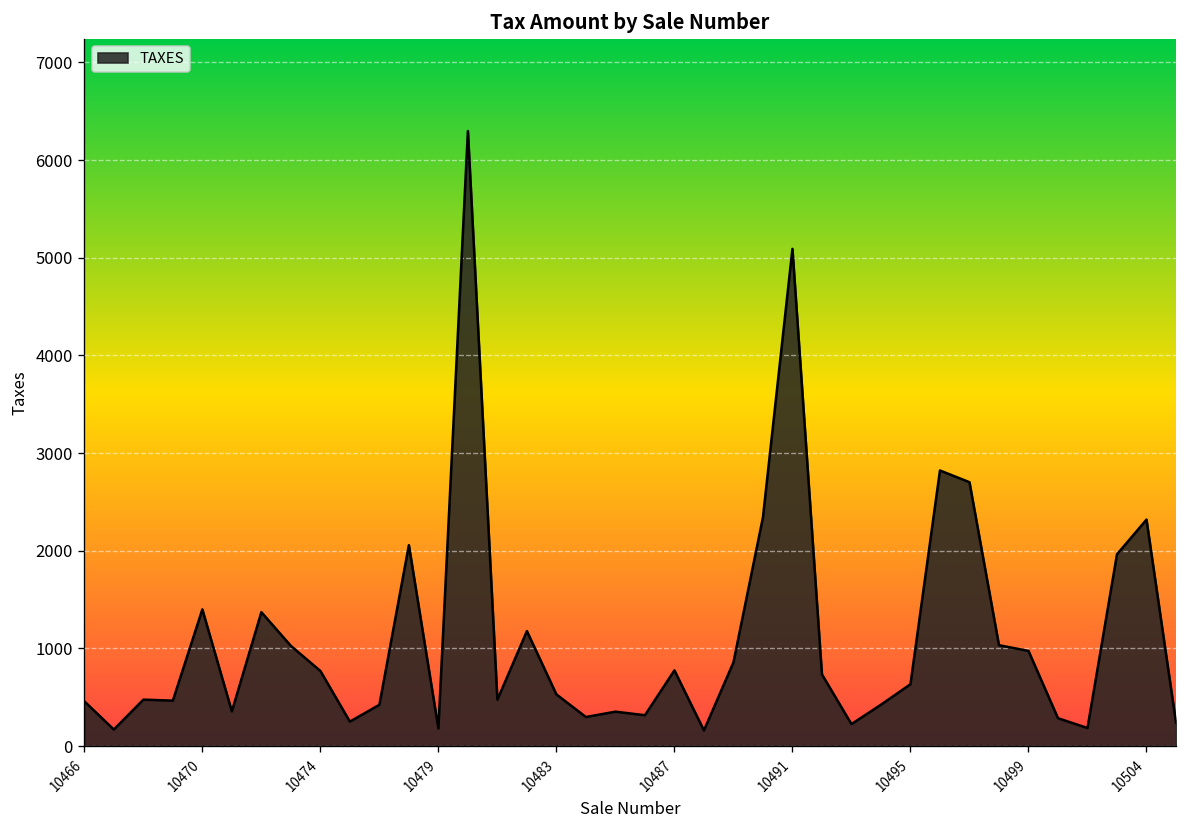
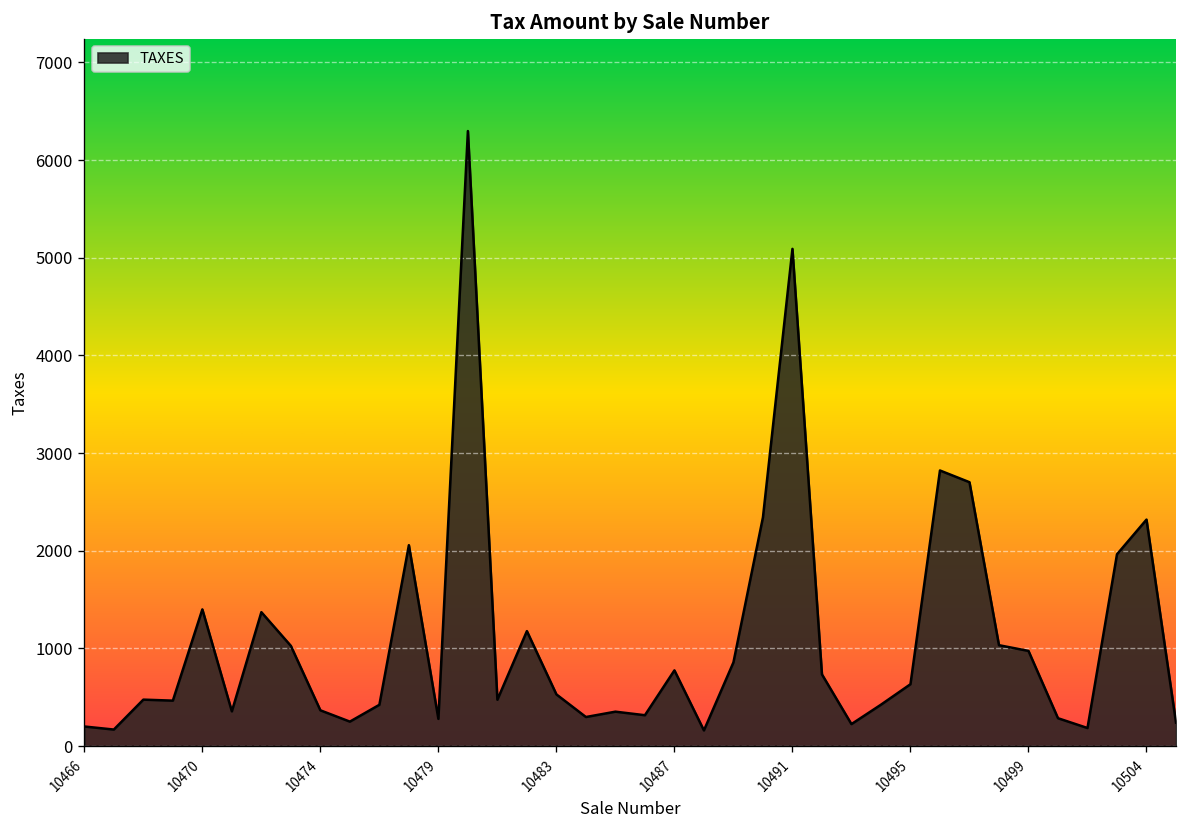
  {
-   "10466": 500,
+   "10466": 200,
    "10470": 1400,
-   "10474": 800,
-   "10479": 200,
+   "10474": 400,
+   "10479": 300,
    "10483": 500,
    "10487": 800,
    "10491": 5100,
    "10495": 600,
    "10499": 1000,
    "10504": 2300
  }
